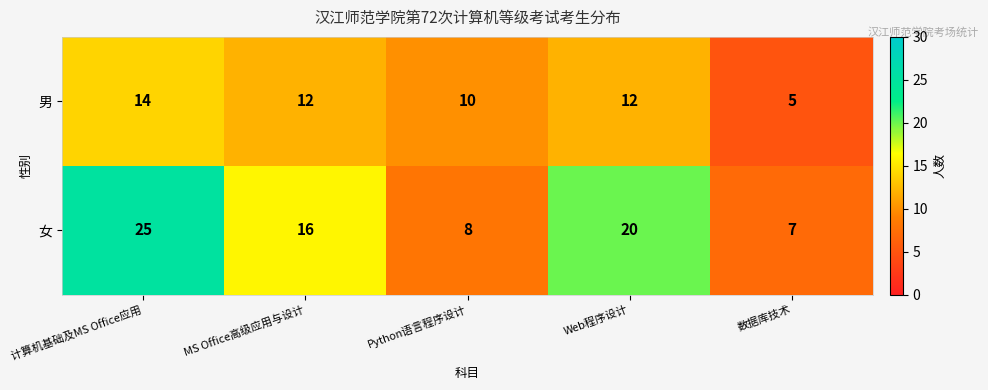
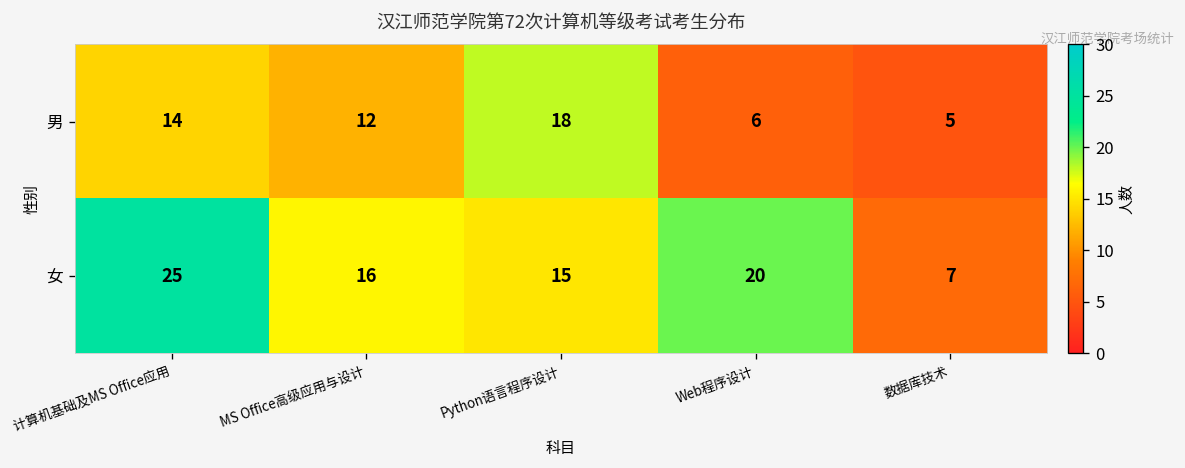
  {
    "男": {
      "计算机基础及MS Office应用": 14,
      "MS Office高级应用与设计": 12,
-     "Python语言程序设计": 10,
-     "Web程序设计": 12,
+     "Python语言程序设计": 18,
+     "Web程序设计": 6,
      "数据库技术": 5
    },
    "女": {
      "计算机基础及MS Office应用": 25,
      "MS Office高级应用与设计": 16,
-     "Python语言程序设计": 8,
+     "Python语言程序设计": 15,
      "Web程序设计": 20,
      "数据库技术": 7
    }
  }
